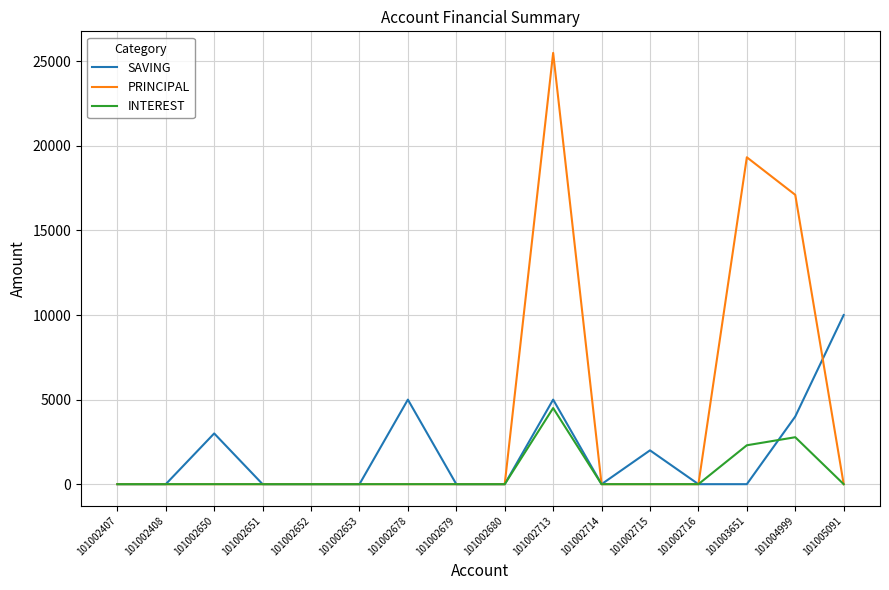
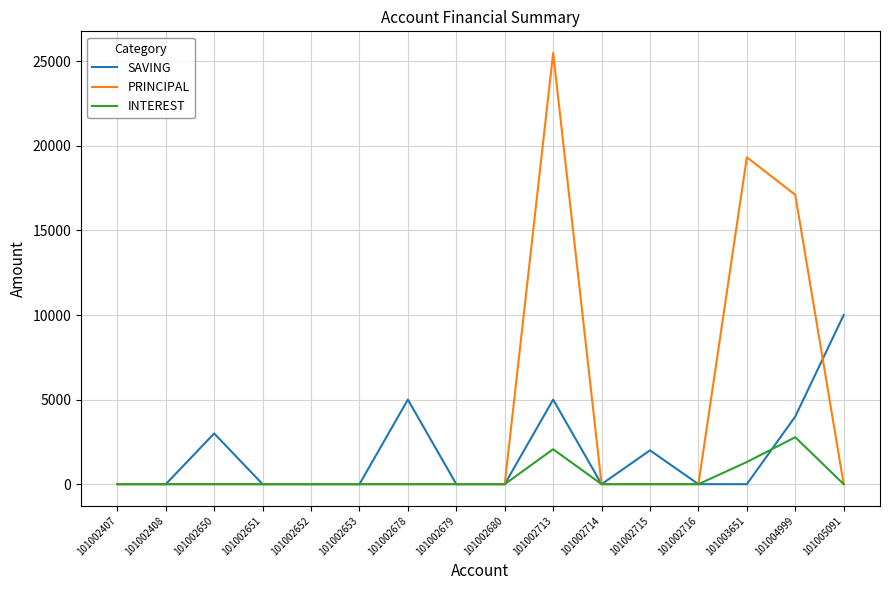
  {
    "SAVING": {
      "101002650": 3000,
      "101002678": 5000,
      "101002713": 5000,
      "101002715": 2000,
      "101003651": 0,
      "101004999": 4000,
      "101005091": 10000
    },
    "PRINCIPAL": {
      "101002713": 25500,
      "101003651": 19300,
      "101004999": 17100
    },
    "INTEREST": {
-     "101002713": 4500,
-     "101003651": 2300,
+     "101002713": 2100,
+     "101003651": 1300,
      "101004999": 2800
    }
  }
